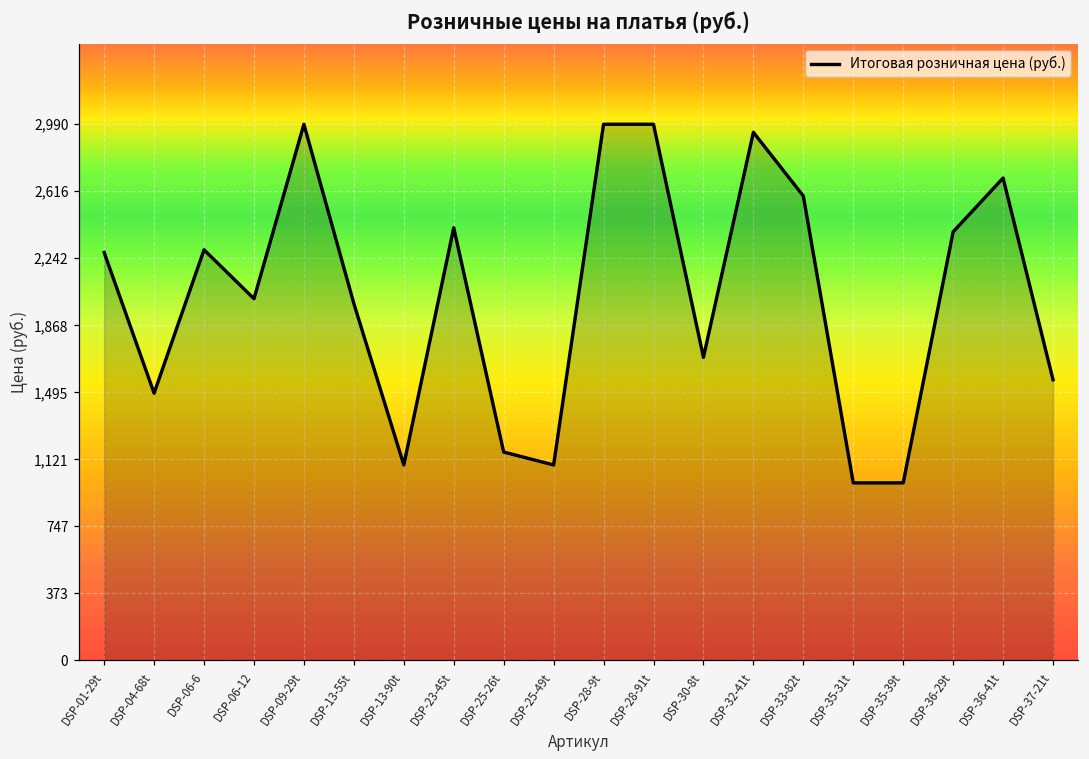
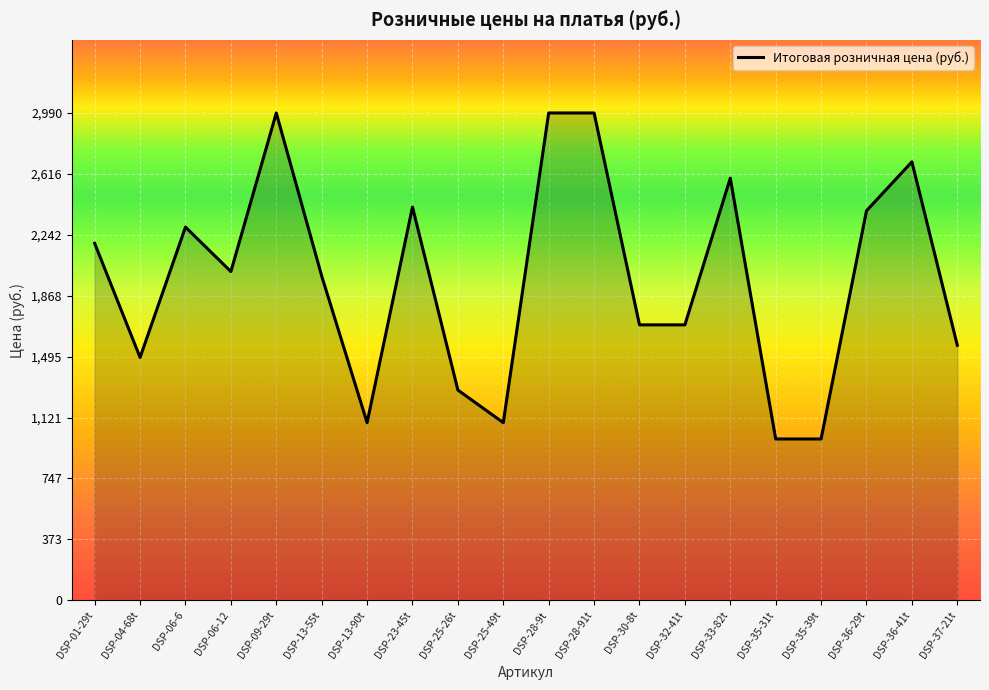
  {
-   "DSP-01-29t": "2,280",
+   "DSP-01-29t": "2,190",
    "DSP-04-68t": "1,490",
    "DSP-06-6": "2,290",
    "DSP-06-12": "2,020",
    "DSP-09-29t": "2,990",
    "DSP-13-55t": "1,990",
    "DSP-13-90t": "1,090",
    "DSP-23-45t": "2,410",
-   "DSP-25-26t": "1,160",
+   "DSP-25-26t": "1,290",
    "DSP-25-49t": "1,090",
    "DSP-28-9t": "2,990",
    "DSP-28-91t": "2,990",
    "DSP-30-8t": "1,690",
-   "DSP-32-41t": "2,950",
+   "DSP-32-41t": "1,690",
    "DSP-33-82t": "2,590",
    "DSP-35-31t": "990",
    "DSP-35-39t": "990",
    "DSP-36-29t": "2,390",
    "DSP-36-41t": "2,690",
    "DSP-37-21t": "1,570"
  }
